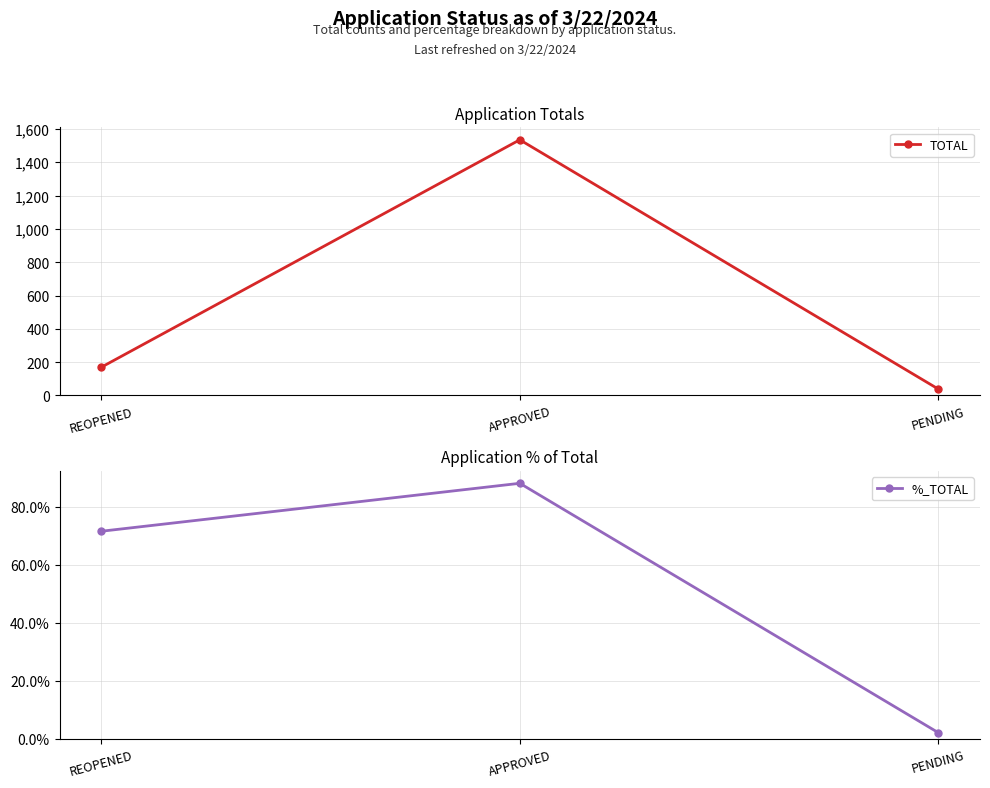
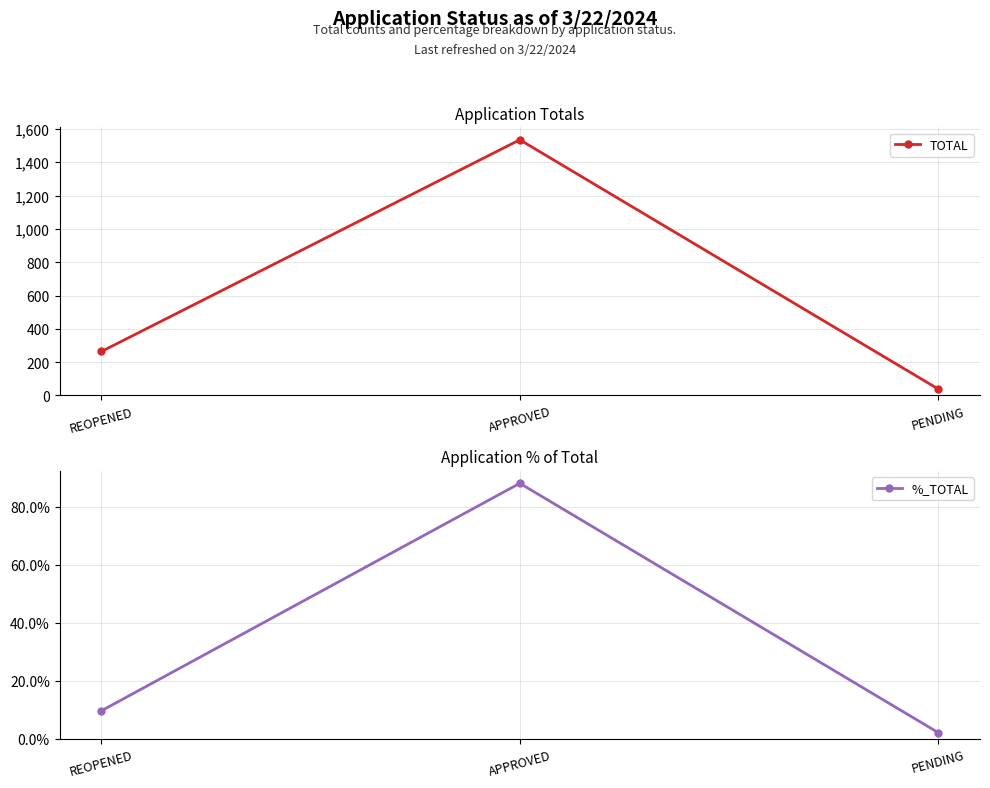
  {
    "Application Totals": {
-     "REOPENED": "170",
+     "REOPENED": "260",
      "APPROVED": "1,540",
      "PENDING": "40"
    },
    "Application % of Total": {
-     "REOPENED": "72%",
+     "REOPENED": "10%",
      "APPROVED": "88%",
      "PENDING": "2%"
    }
  }
